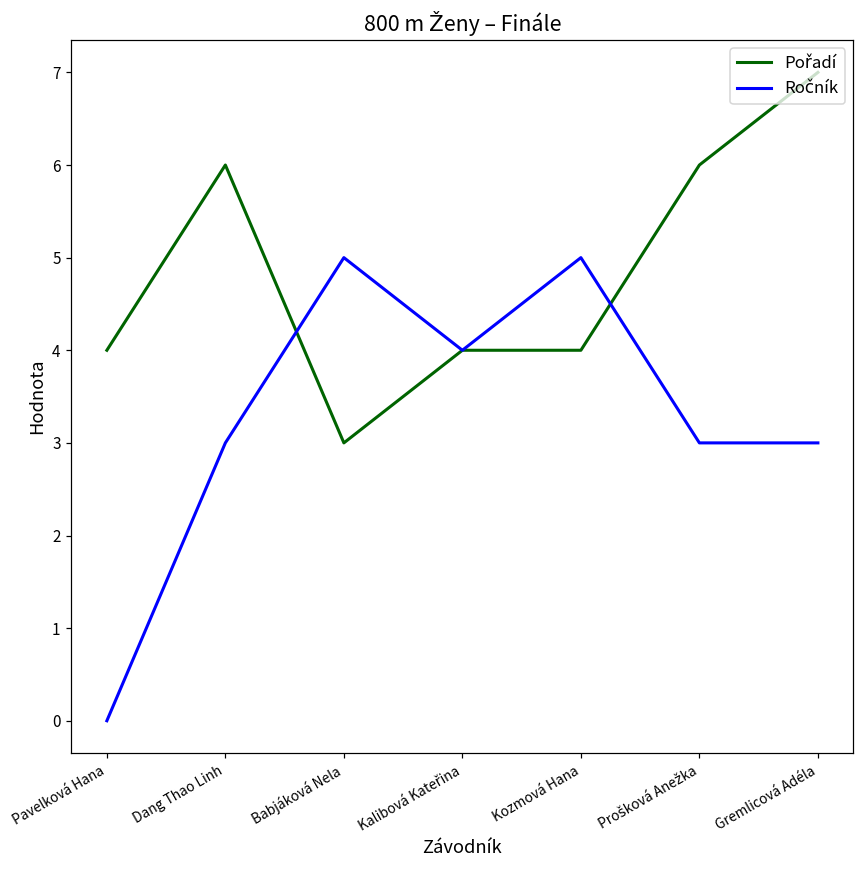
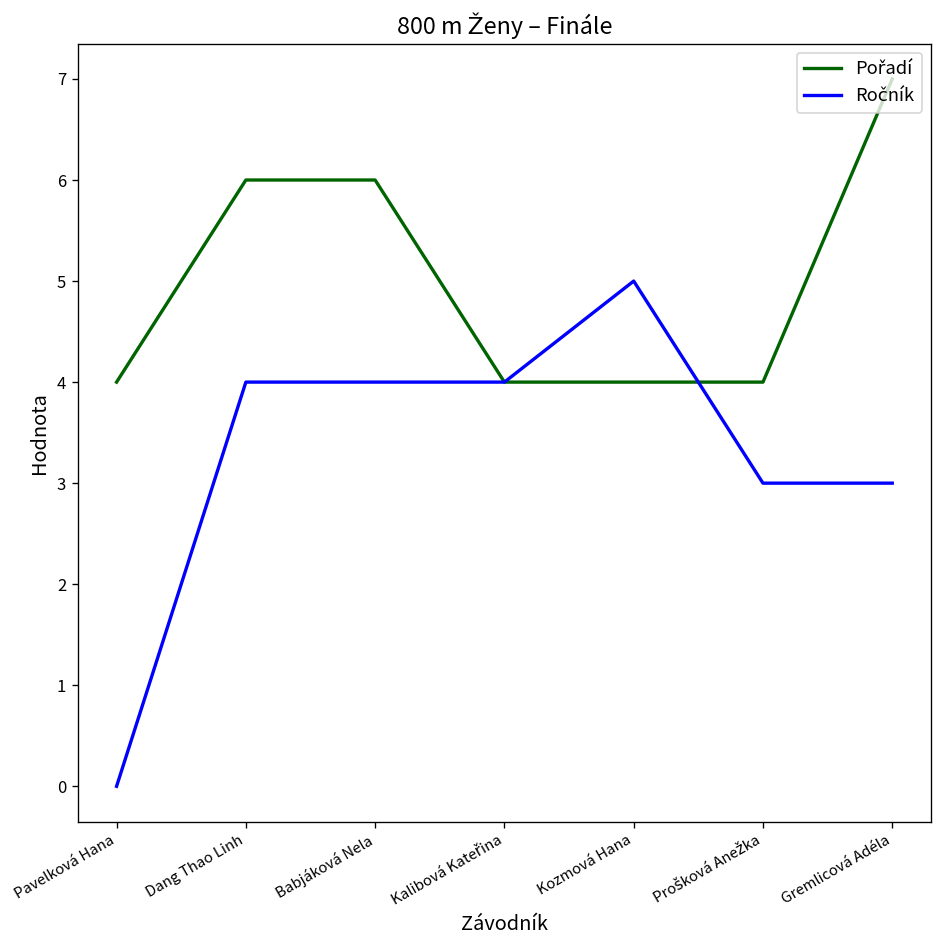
  {
    "Pořadí": {
      "Pavelková Hana": 4,
      "Dang Thao Linh": 6,
-     "Babjáková Nela": 3,
+     "Babjáková Nela": 6,
      "Kozmová Hana": 4,
-     "Prošková Anežka": 6
+     "Prošková Anežka": 4
    },
    "Ročník": {
      "Pavelková Hana": 0,
-     "Dang Thao Linh": 3,
-     "Babjáková Nela": 5,
+     "Dang Thao Linh": 4,
+     "Babjáková Nela": 4,
      "Kozmová Hana": 5,
      "Prošková Anežka": 3,
      "Gremlicová Adéla": 3
    }
  }
